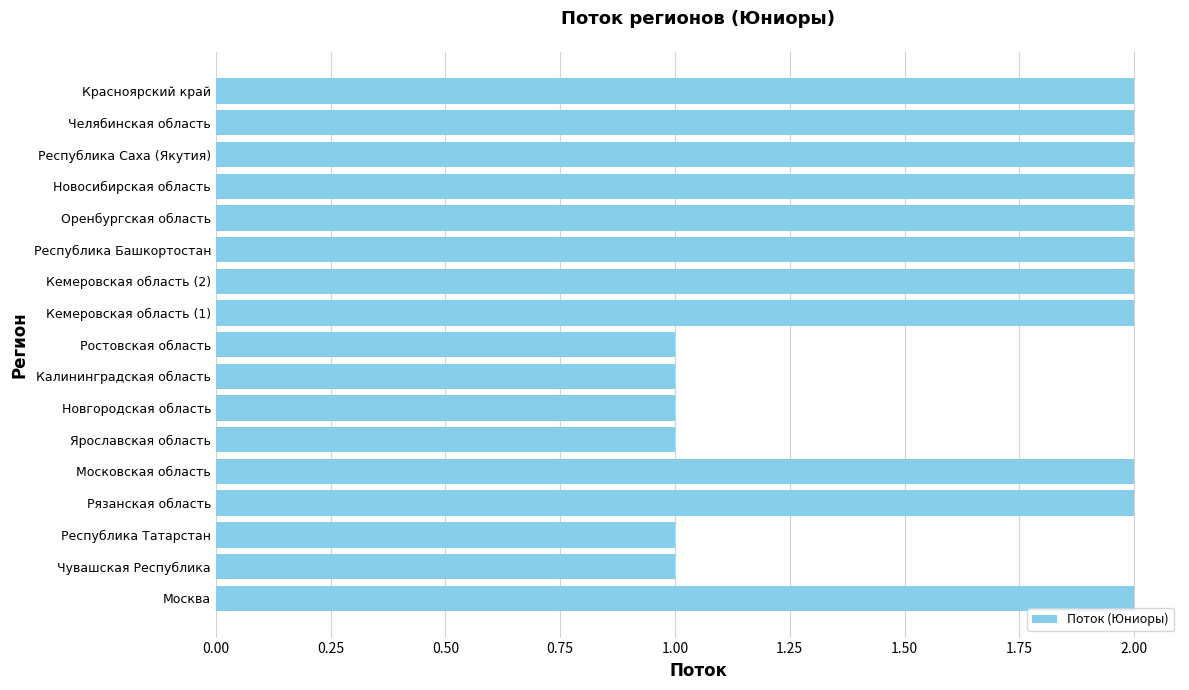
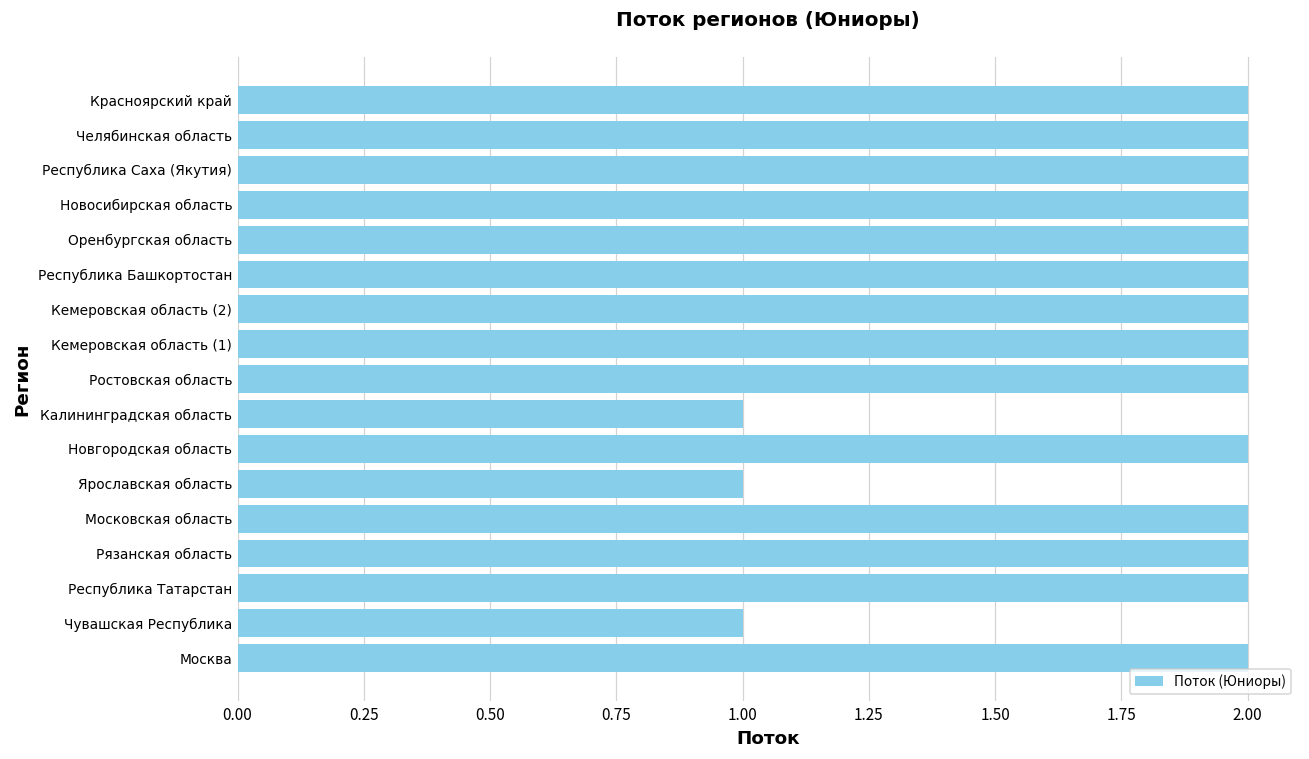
  {
    "Красноярский край": 2,
    "Челябинская область": 2,
    "Республика Саха (Якутия)": 2,
    "Новосибирская область": 2,
    "Оренбургская область": 2,
    "Республика Башкортостан": 2,
    "Кемеровская область (2)": 2,
    "Кемеровская область (1)": 2,
-   "Ростовская область": 1,
+   "Ростовская область": 2,
    "Калининградская область": 1,
-   "Новгородская область": 1,
+   "Новгородская область": 2,
    "Ярославская область": 1,
    "Московская область": 2,
    "Рязанская область": 2,
-   "Республика Татарстан": 1,
+   "Республика Татарстан": 2,
    "Чувашская Республика": 1,
    "Москва": 2
  }
